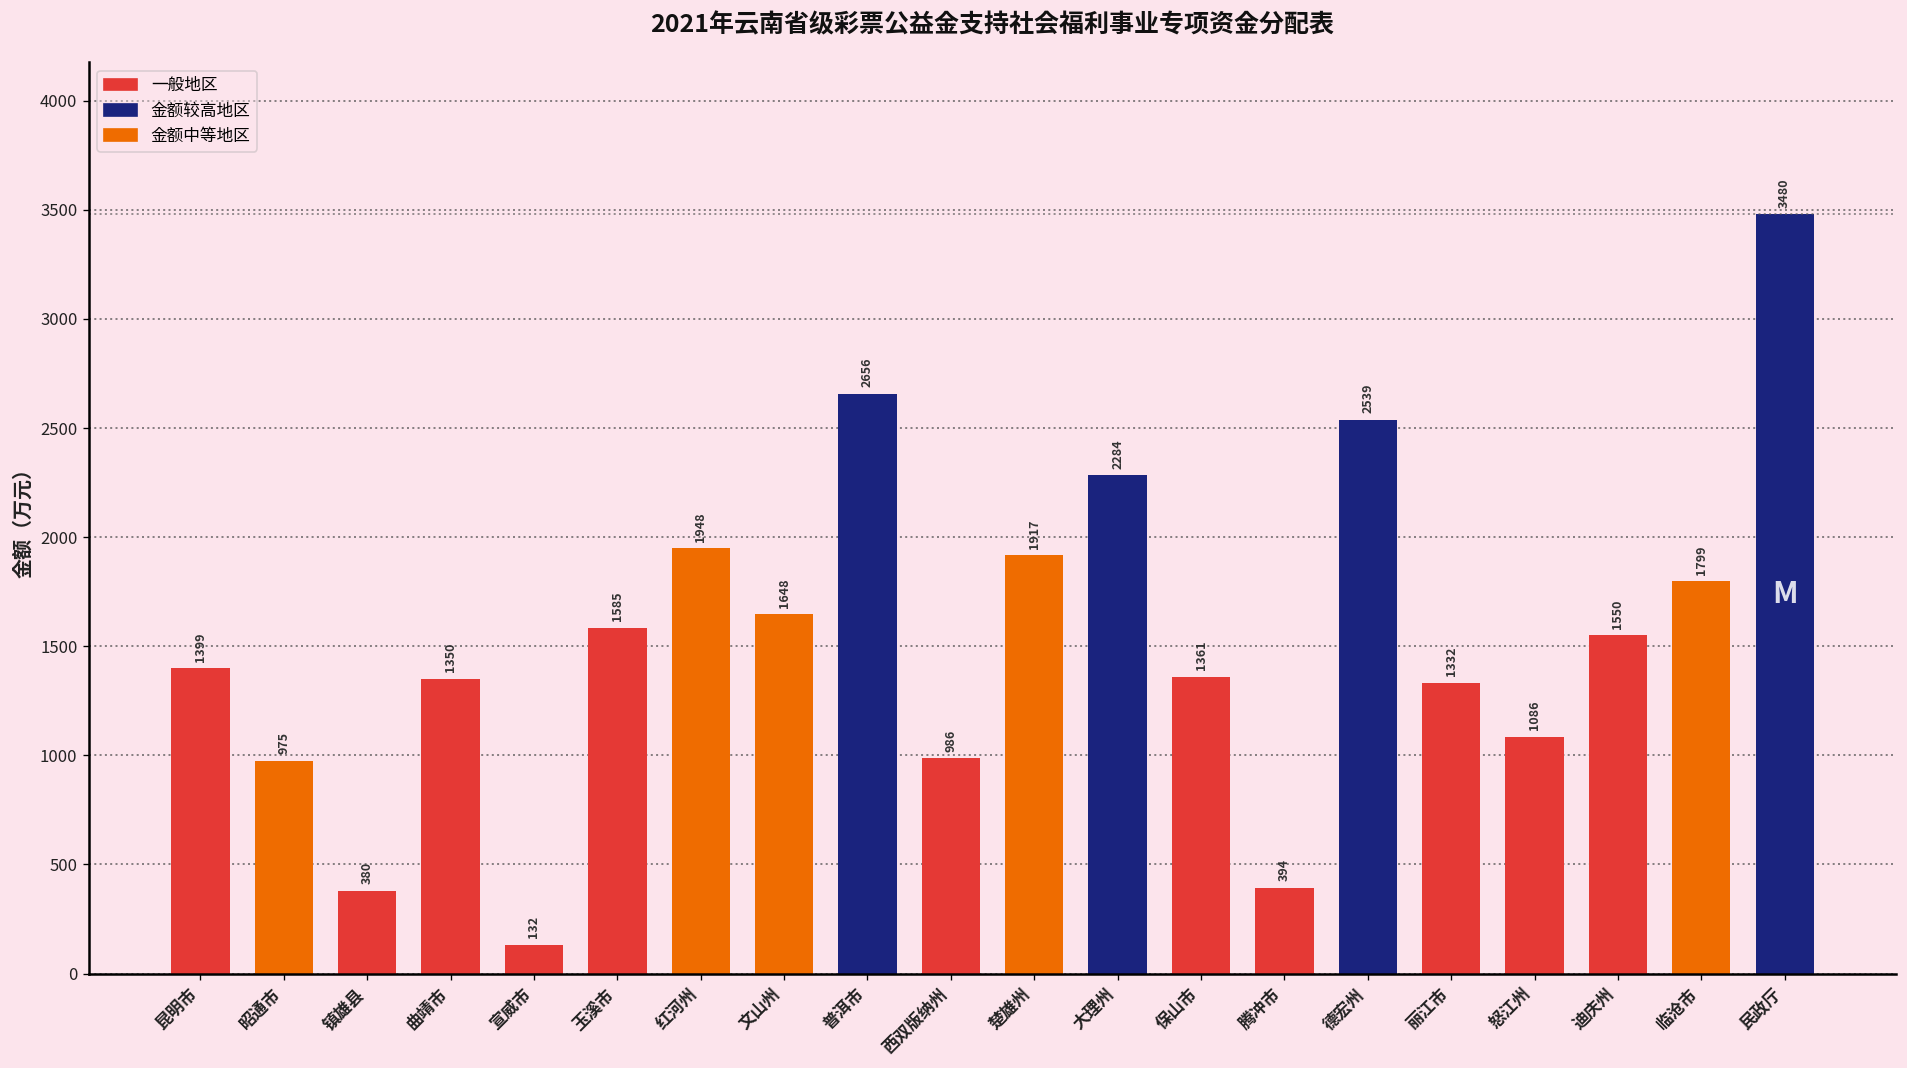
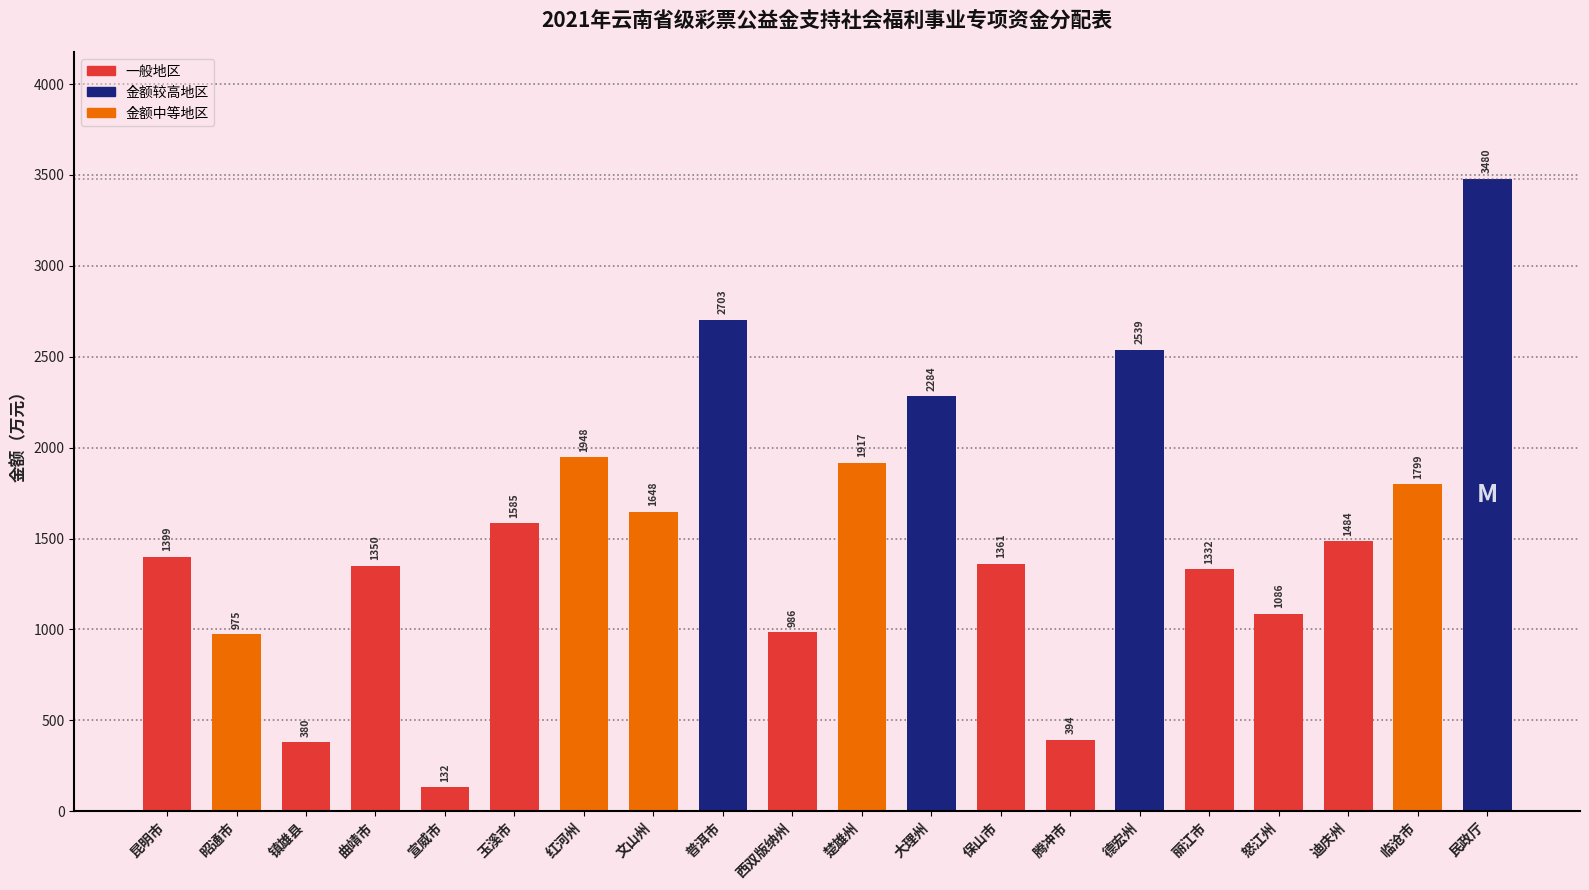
  {
    "昆明市": 1399,
    "昭通市": 975,
    "镇雄县": 380,
    "曲靖市": 1350,
    "宣威市": 132,
    "玉溪市": 1585,
    "红河州": 1948,
    "文山州": 1648,
-   "普洱市": 2656,
+   "普洱市": 2703,
    "西双版纳州": 986,
    "楚雄州": 1917,
    "大理州": 2284,
    "保山市": 1361,
    "腾冲市": 394,
    "德宏州": 2539,
    "丽江市": 1332,
    "怒江州": 1086,
-   "迪庆州": 1550,
+   "迪庆州": 1484,
    "临沧市": 1799,
    "民政厅": 3480
  }
